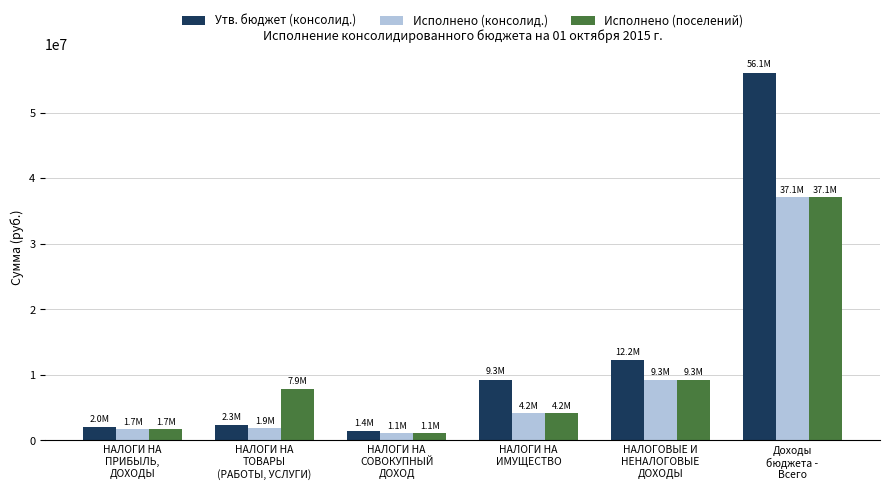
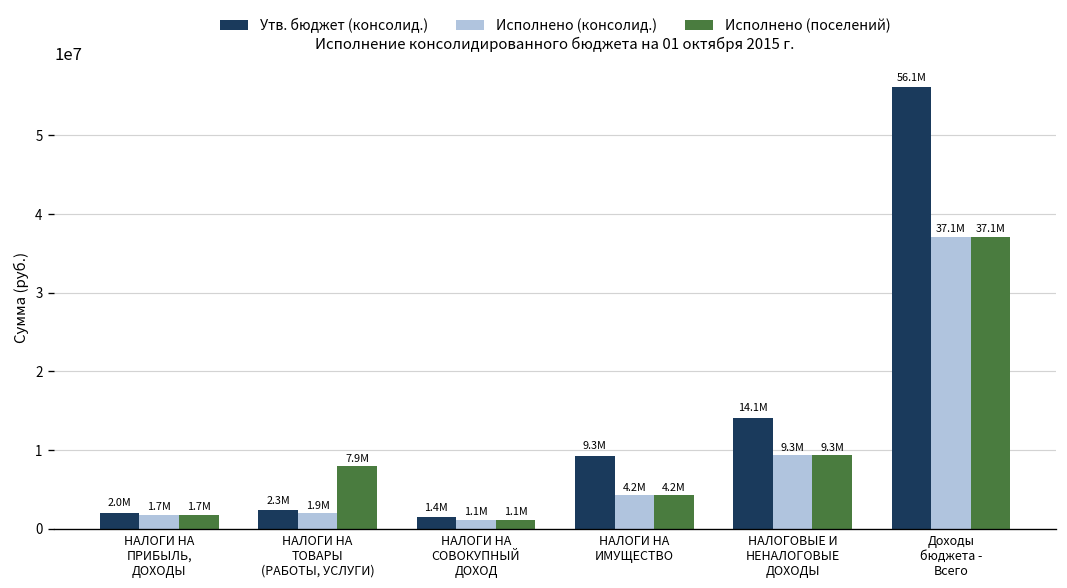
  {
    "Утв. бюджет (консолид.)": {
-     "НАЛОГОВЫЕ И НЕНАЛОГОВЫЕ ДОХОДЫ": "12.2М"
+     "НАЛОГОВЫЕ И НЕНАЛОГОВЫЕ ДОХОДЫ": "14.1М"
    }
  }
